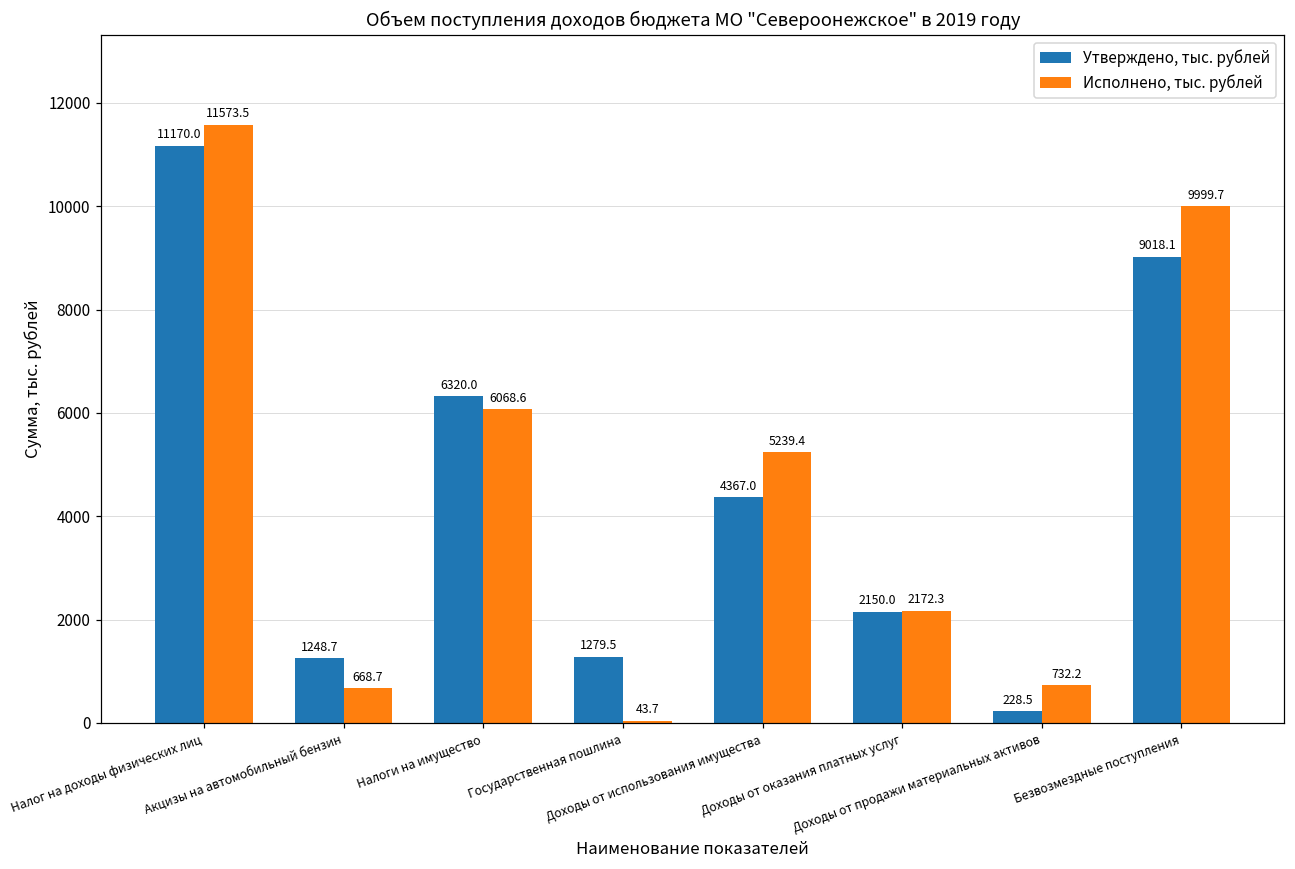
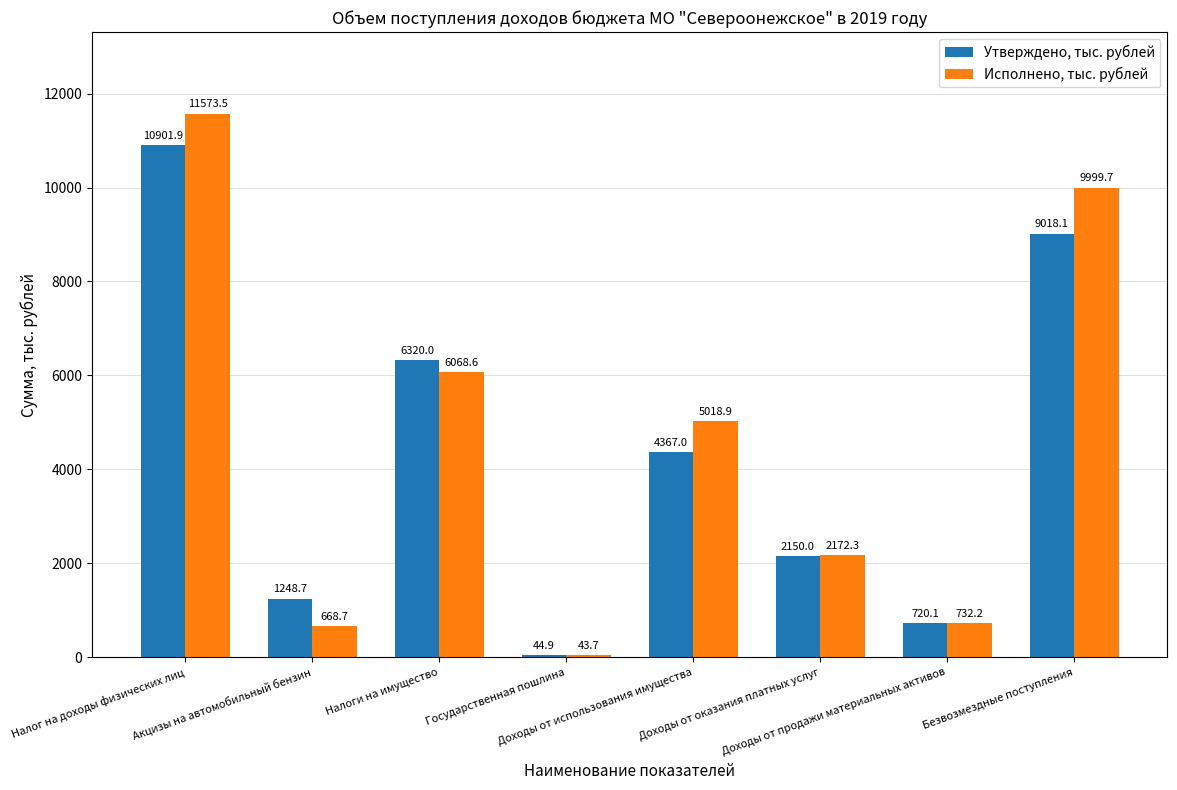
  {
    "Утверждено, тыс. рублей": {
-     "Налог на доходы физических лиц": 11170.0,
+     "Налог на доходы физических лиц": 10901.9,
      "Акцизы на автомобильный бензин": 1248.7,
      "Налоги на имущество": 6320.0,
-     "Государственная пошлина": 1279.5,
+     "Государственная пошлина": 44.9,
      "Доходы от использования имущества": 4367.0,
      "Доходы от оказания платных услуг": 2150.0,
-     "Доходы от продажи материальных активов": 228.5,
+     "Доходы от продажи материальных активов": 720.1,
      "Безвозмездные поступления": 9018.1
    },
    "Исполнено, тыс. рублей": {
      "Налог на доходы физических лиц": 11573.5,
      "Акцизы на автомобильный бензин": 668.7,
      "Налоги на имущество": 6068.6,
      "Государственная пошлина": 43.7,
-     "Доходы от использования имущества": 5239.4,
+     "Доходы от использования имущества": 5018.9,
      "Доходы от оказания платных услуг": 2172.3,
      "Доходы от продажи материальных активов": 732.2,
      "Безвозмездные поступления": 9999.7
    }
  }
